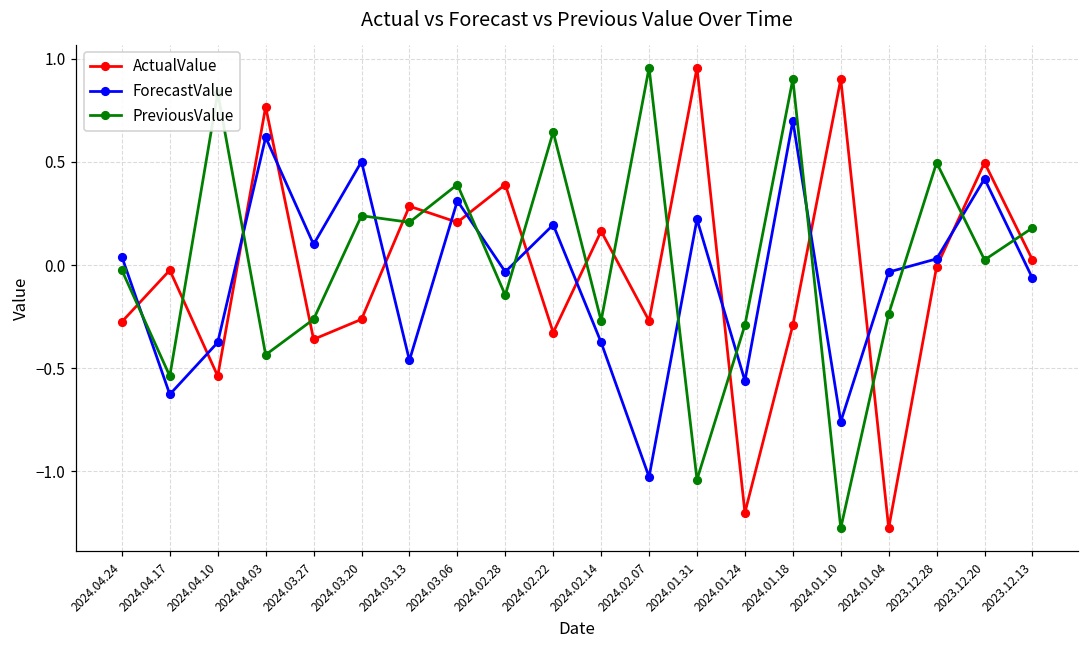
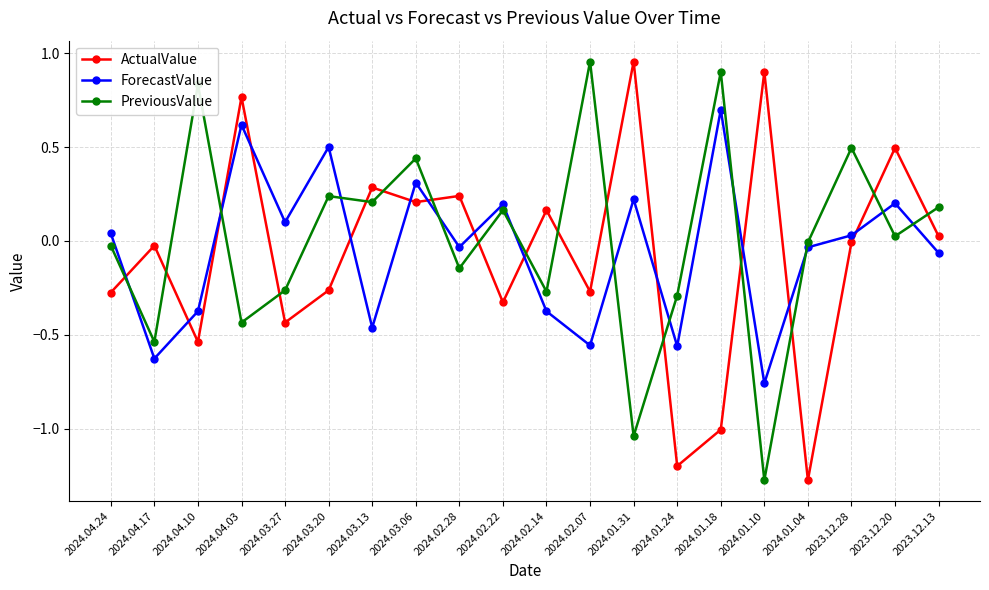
  {
    "ActualValue": {
      "2024.04.24": -0.28,
      "2024.04.17": -0.03,
      "2024.04.10": -0.54,
      "2024.04.03": 0.77,
-     "2024.03.27": -0.36,
+     "2024.03.27": -0.44,
      "2024.03.20": -0.26,
      "2024.03.13": 0.29,
      "2024.03.06": 0.21,
-     "2024.02.28": 0.39,
+     "2024.02.28": 0.24,
      "2024.02.22": -0.33,
      "2024.02.14": 0.16,
      "2024.02.07": -0.27,
      "2024.01.31": 0.96,
      "2024.01.24": -1.20,
-     "2024.01.18": -0.29,
+     "2024.01.18": -1.01,
      "2024.01.10": 0.90,
      "2024.01.04": -1.28,
      "2023.12.28": -0.01,
      "2023.12.20": 0.50,
      "2023.12.13": 0.03
    },
    "ForecastValue": {
      "2024.04.24": 0.04,
      "2024.04.17": -0.63,
      "2024.04.10": -0.38,
      "2024.04.03": 0.62,
      "2024.03.27": 0.10,
      "2024.03.20": 0.50,
      "2024.03.13": -0.46,
      "2024.03.06": 0.31,
      "2024.02.28": -0.03,
      "2024.02.22": 0.20,
      "2024.02.14": -0.38,
-     "2024.02.07": -1.03,
+     "2024.02.07": -0.56,
      "2024.01.31": 0.22,
      "2024.01.24": -0.56,
      "2024.01.18": 0.70,
      "2024.01.10": -0.76,
      "2024.01.04": -0.03,
      "2023.12.28": 0.03,
-     "2023.12.20": 0.42,
+     "2023.12.20": 0.20,
      "2023.12.13": -0.06
    },
    "PreviousValue": {
      "2024.04.24": -0.03,
      "2024.04.17": -0.54,
      "2024.04.03": -0.44,
      "2024.03.27": -0.26,
      "2024.03.20": 0.24,
      "2024.03.13": 0.21,
-     "2024.03.06": 0.39,
+     "2024.03.06": 0.44,
      "2024.02.28": -0.15,
-     "2024.02.22": 0.65,
+     "2024.02.22": 0.16,
      "2024.02.14": -0.27,
      "2024.02.07": 0.96,
      "2024.01.31": -1.04,
      "2024.01.24": -0.29,
      "2024.01.18": 0.90,
      "2024.01.10": -1.28,
-     "2024.01.04": -0.24,
+     "2024.01.04": -0.01,
      "2023.12.28": 0.50,
      "2023.12.20": 0.03,
      "2023.12.13": 0.18
    }
  }
